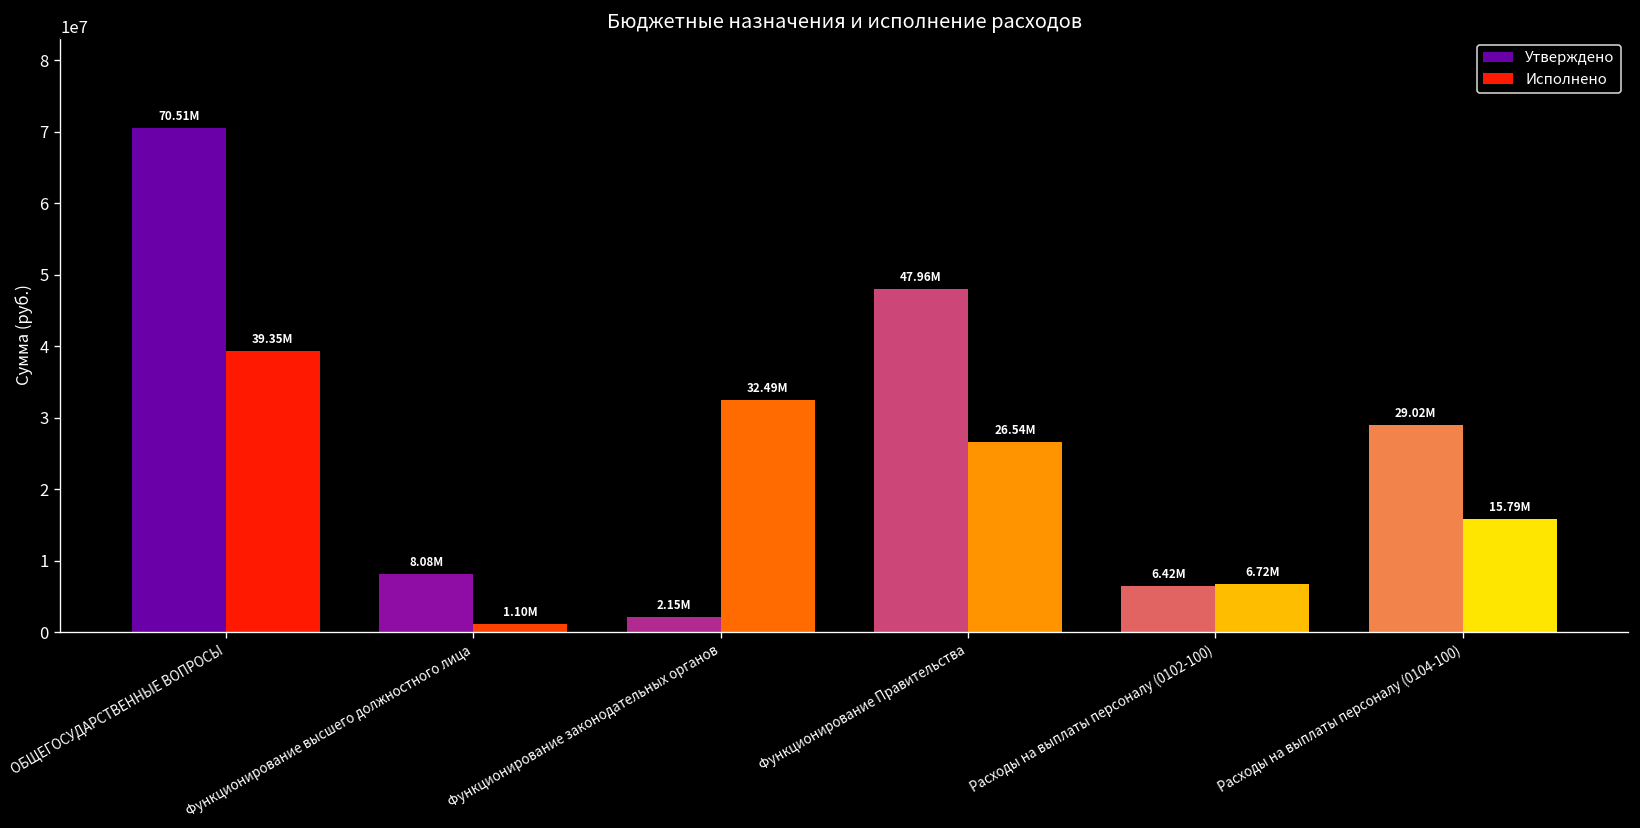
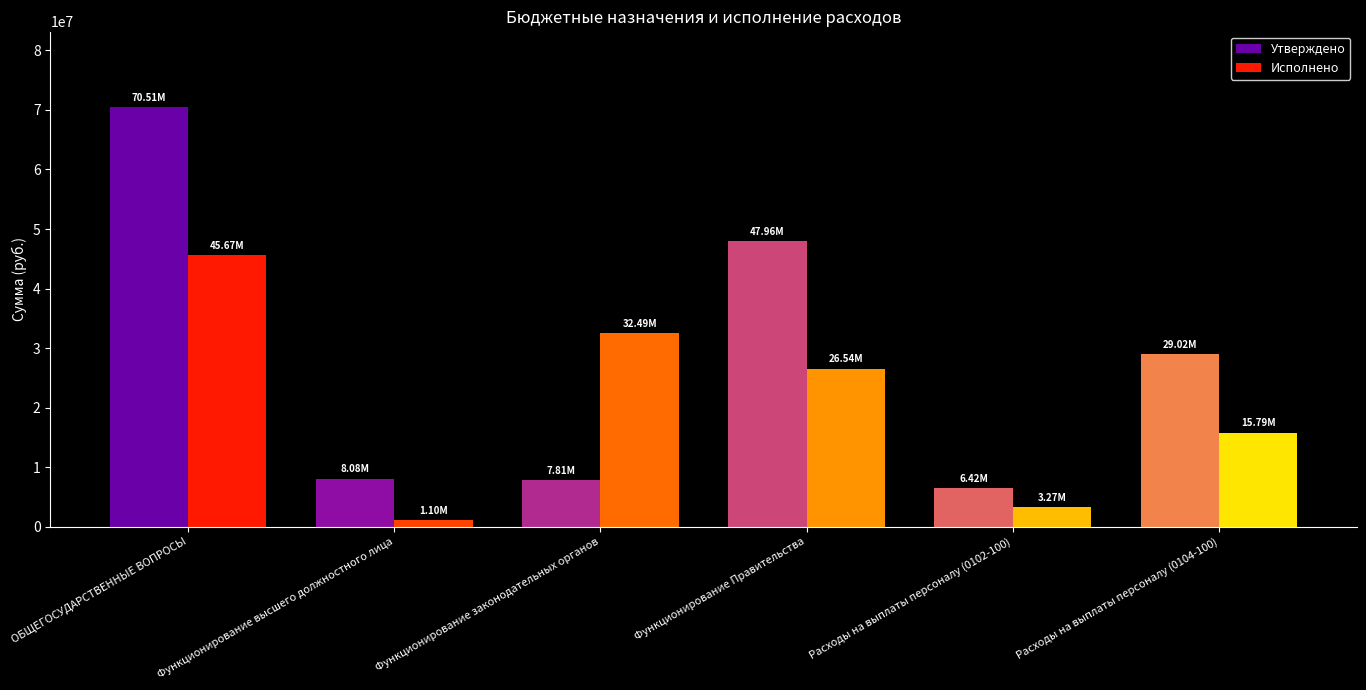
  {
    "Утверждено": {
      "ОБЩЕГОСУДАРСТВЕННЫЕ ВОПРОСЫ": "70.51M",
      "Функционирование высшего должностного лица": "8.08M",
-     "Функционирование законодательных органов": "2.15M",
+     "Функционирование законодательных органов": "7.81M",
      "Функционирование Правительства": "47.96M",
      "Расходы на выплаты персоналу (0102-100)": "6.42M",
      "Расходы на выплаты персоналу (0104-100)": "29.02M"
    },
    "Исполнено": {
-     "ОБЩЕГОСУДАРСТВЕННЫЕ ВОПРОСЫ": "39.35M",
+     "ОБЩЕГОСУДАРСТВЕННЫЕ ВОПРОСЫ": "45.67M",
      "Функционирование высшего должностного лица": "1.10M",
      "Функционирование законодательных органов": "32.49M",
      "Функционирование Правительства": "26.54M",
-     "Расходы на выплаты персоналу (0102-100)": "6.72M",
+     "Расходы на выплаты персоналу (0102-100)": "3.27M",
      "Расходы на выплаты персоналу (0104-100)": "15.79M"
    }
  }
